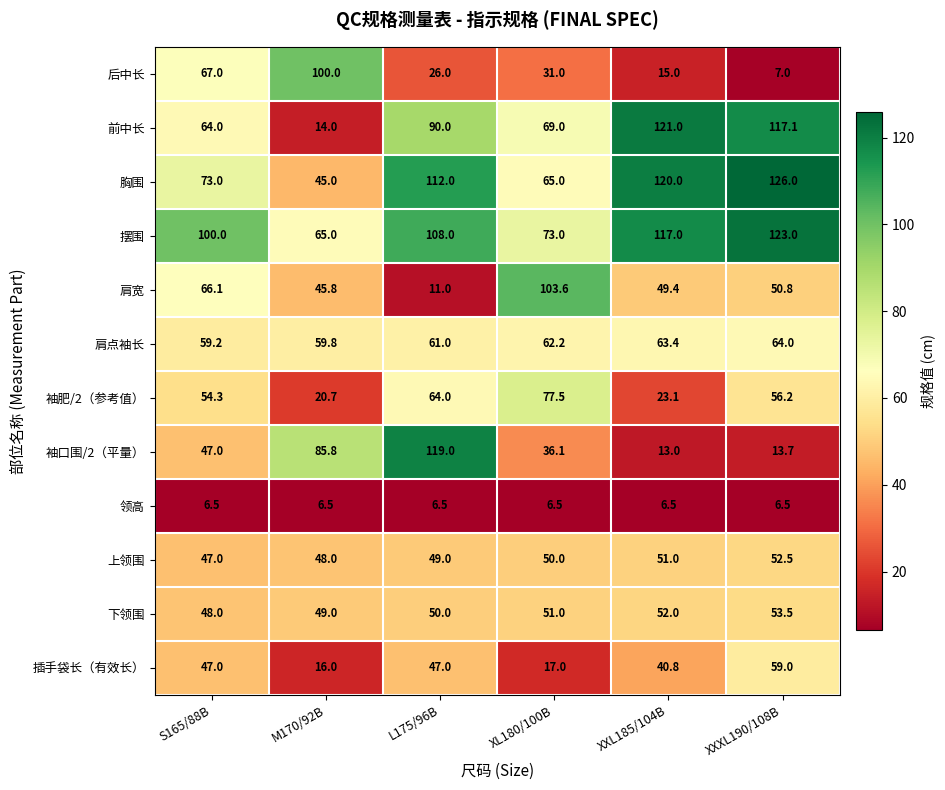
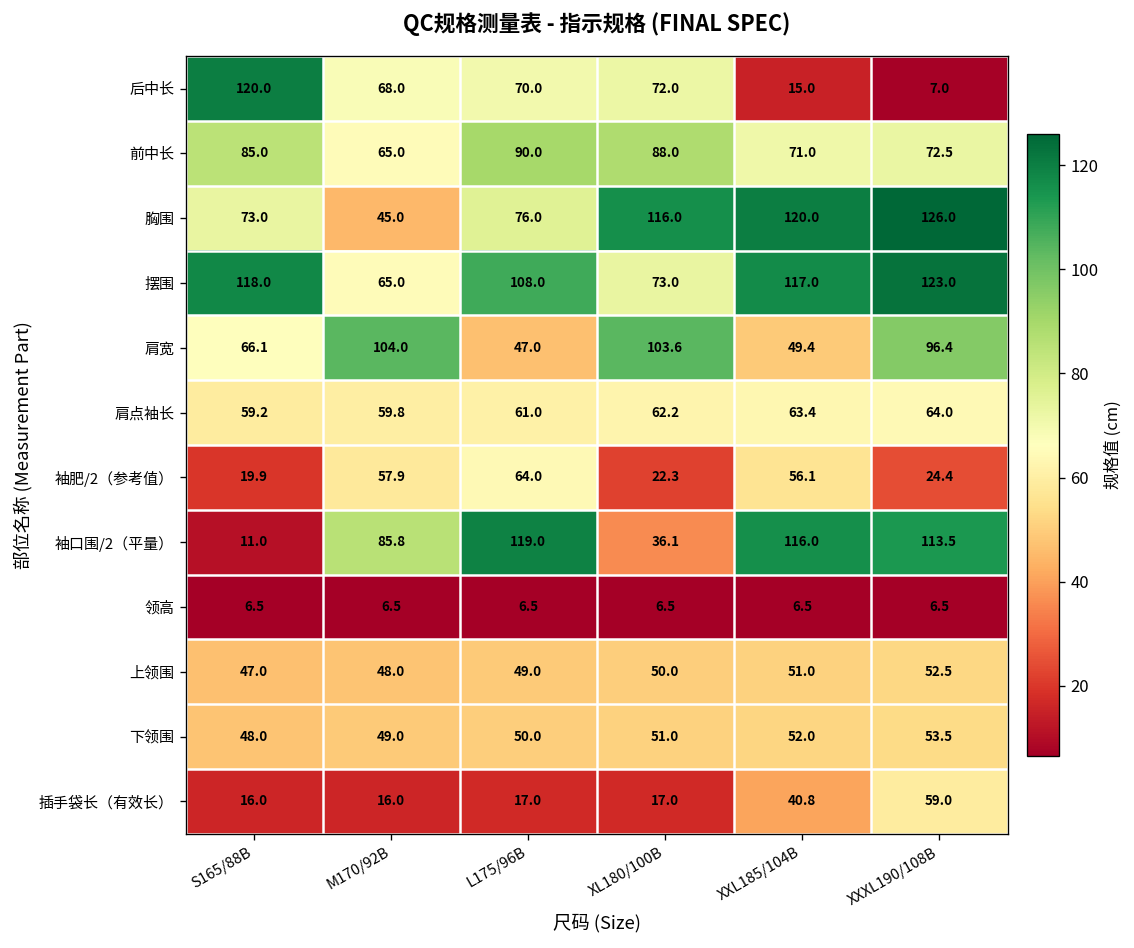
  {
    "后中长": {
-     "S165/88B": 67.0,
-     "M170/92B": 100.0,
-     "L175/96B": 26.0,
-     "XL180/100B": 31.0,
+     "S165/88B": 120.0,
+     "M170/92B": 68.0,
+     "L175/96B": 70.0,
+     "XL180/100B": 72.0,
      "XXL185/104B": 15.0,
      "XXXL190/108B": 7.0
    },
    "前中长": {
-     "S165/88B": 64.0,
-     "M170/92B": 14.0,
+     "S165/88B": 85.0,
+     "M170/92B": 65.0,
      "L175/96B": 90.0,
-     "XL180/100B": 69.0,
-     "XXL185/104B": 121.0,
-     "XXXL190/108B": 117.1
+     "XL180/100B": 88.0,
+     "XXL185/104B": 71.0,
+     "XXXL190/108B": 72.5
    },
    "胸围": {
      "S165/88B": 73.0,
      "M170/92B": 45.0,
-     "L175/96B": 112.0,
-     "XL180/100B": 65.0,
+     "L175/96B": 76.0,
+     "XL180/100B": 116.0,
      "XXL185/104B": 120.0,
      "XXXL190/108B": 126.0
    },
    "摆围": {
-     "S165/88B": 100.0,
+     "S165/88B": 118.0,
      "M170/92B": 65.0,
      "L175/96B": 108.0,
      "XL180/100B": 73.0,
      "XXL185/104B": 117.0,
      "XXXL190/108B": 123.0
    },
    "肩宽": {
      "S165/88B": 66.1,
-     "M170/92B": 45.8,
-     "L175/96B": 11.0,
+     "M170/92B": 104.0,
+     "L175/96B": 47.0,
      "XL180/100B": 103.6,
      "XXL185/104B": 49.4,
-     "XXXL190/108B": 50.8
+     "XXXL190/108B": 96.4
    },
    "肩点袖长": {
      "S165/88B": 59.2,
      "M170/92B": 59.8,
      "L175/96B": 61.0,
      "XL180/100B": 62.2,
      "XXL185/104B": 63.4,
      "XXXL190/108B": 64.0
    },
    "袖肥/2（参考值）": {
-     "S165/88B": 54.3,
-     "M170/92B": 20.7,
+     "S165/88B": 19.9,
+     "M170/92B": 57.9,
      "L175/96B": 64.0,
-     "XL180/100B": 77.5,
-     "XXL185/104B": 23.1,
-     "XXXL190/108B": 56.2
+     "XL180/100B": 22.3,
+     "XXL185/104B": 56.1,
+     "XXXL190/108B": 24.4
    },
    "袖口围/2（平量）": {
-     "S165/88B": 47.0,
+     "S165/88B": 11.0,
      "M170/92B": 85.8,
      "L175/96B": 119.0,
      "XL180/100B": 36.1,
-     "XXL185/104B": 13.0,
-     "XXXL190/108B": 13.7
+     "XXL185/104B": 116.0,
+     "XXXL190/108B": 113.5
    },
    "领高": {
      "S165/88B": 6.5,
      "M170/92B": 6.5,
      "L175/96B": 6.5,
      "XL180/100B": 6.5,
      "XXL185/104B": 6.5,
      "XXXL190/108B": 6.5
    },
    "上领围": {
      "S165/88B": 47.0,
      "M170/92B": 48.0,
      "L175/96B": 49.0,
      "XL180/100B": 50.0,
      "XXL185/104B": 51.0,
      "XXXL190/108B": 52.5
    },
    "下领围": {
      "S165/88B": 48.0,
      "M170/92B": 49.0,
      "L175/96B": 50.0,
      "XL180/100B": 51.0,
      "XXL185/104B": 52.0,
      "XXXL190/108B": 53.5
    },
    "插手袋长（有效长）": {
-     "S165/88B": 47.0,
+     "S165/88B": 16.0,
      "M170/92B": 16.0,
-     "L175/96B": 47.0,
+     "L175/96B": 17.0,
      "XL180/100B": 17.0,
      "XXL185/104B": 40.8,
      "XXXL190/108B": 59.0
    }
  }
